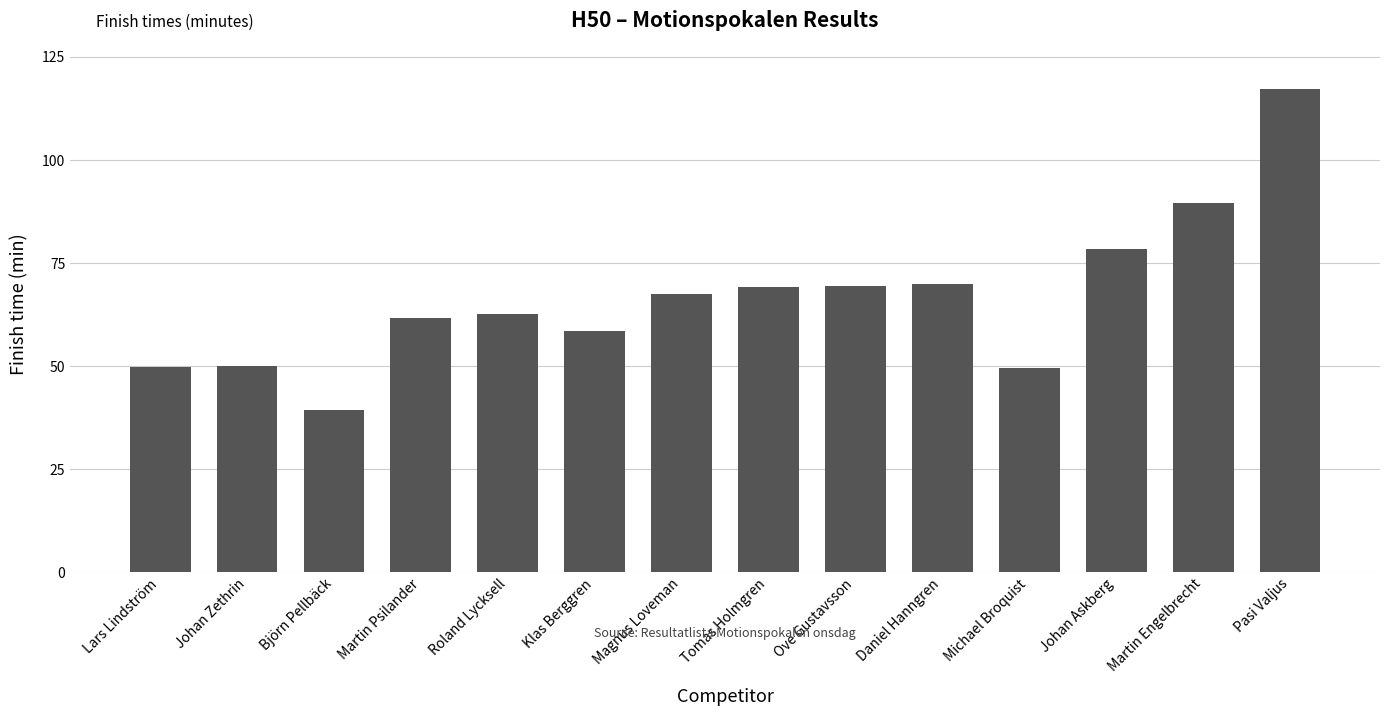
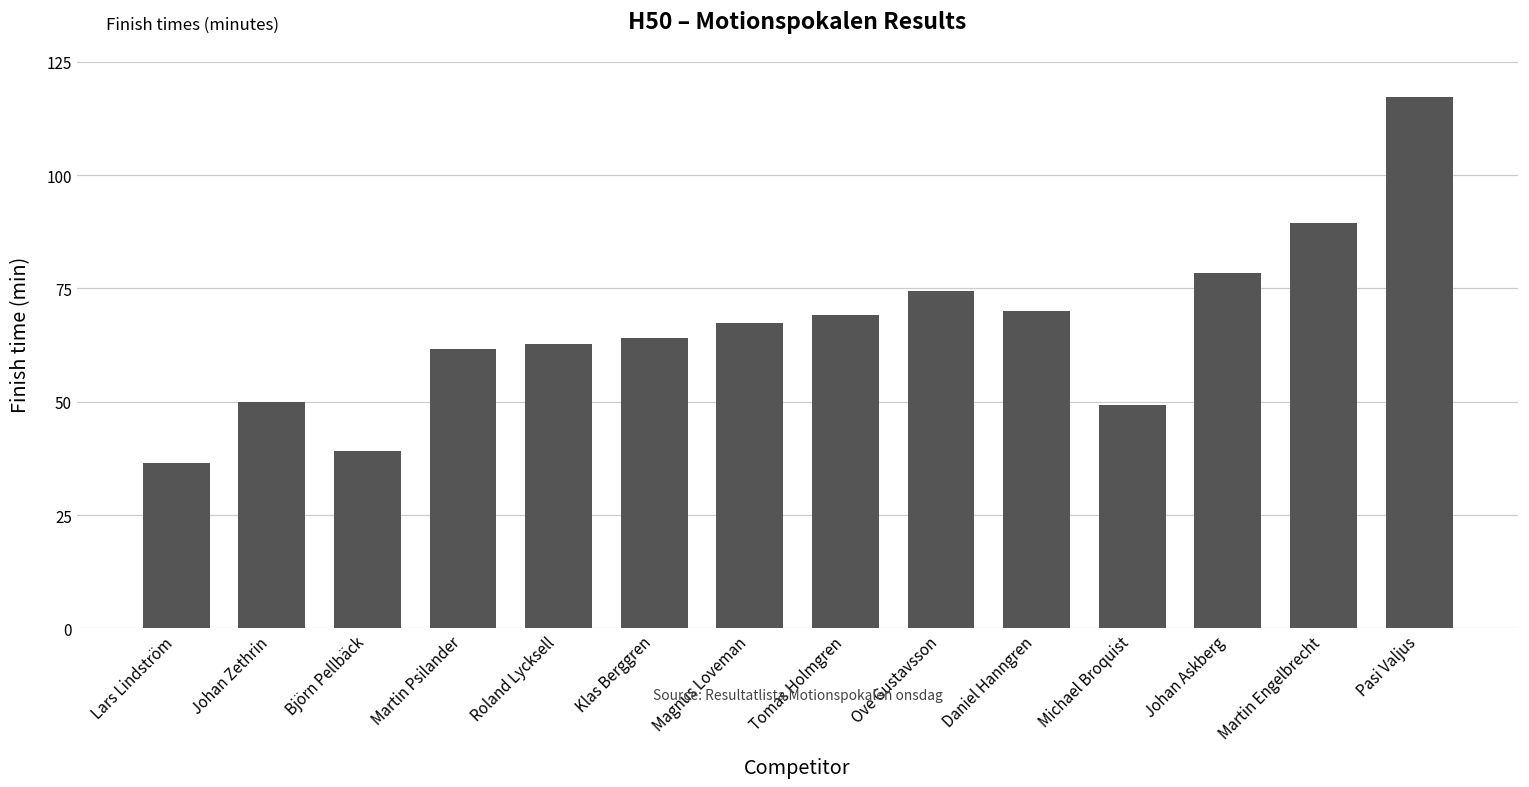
  {
-   "Lars Lindström": 50,
+   "Lars Lindström": 37,
    "Johan Zethrin": 50,
    "Björn Pellbäck": 39,
    "Martin Psilander": 62,
    "Roland Lycksell": 63,
-   "Klas Berggren": 58,
+   "Klas Berggren": 64,
    "Magnus Loveman": 67,
    "Tomas Holmgren": 69,
-   "Ove Gustavsson": 69,
+   "Ove Gustavsson": 74,
    "Daniel Hanngren": 70,
    "Michael Broquist": 49,
    "Johan Askberg": 78,
    "Martin Engelbrecht": 89,
    "Pasi Valjus": 117
  }
